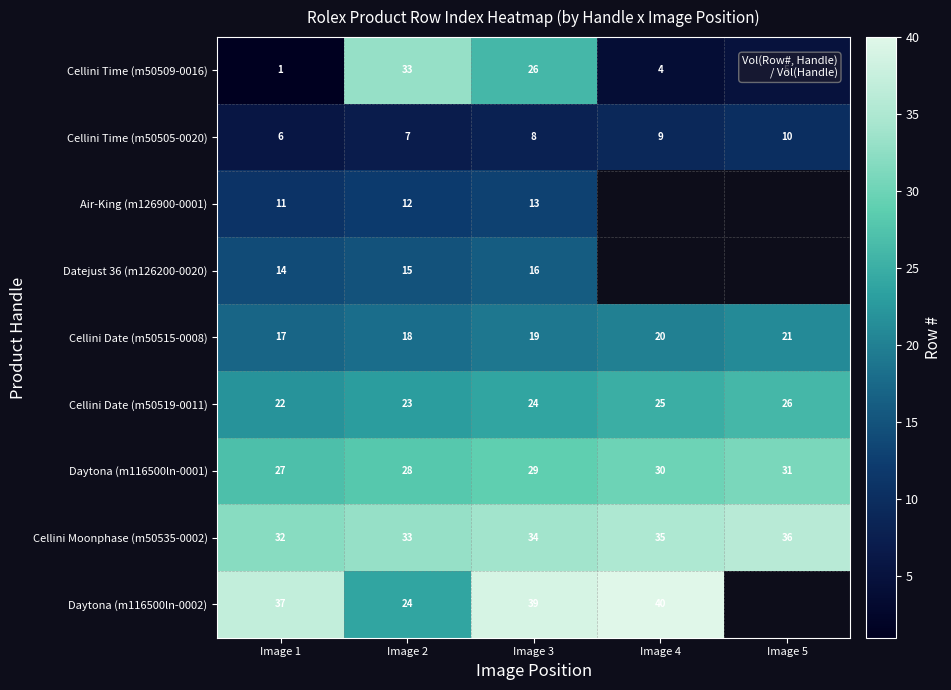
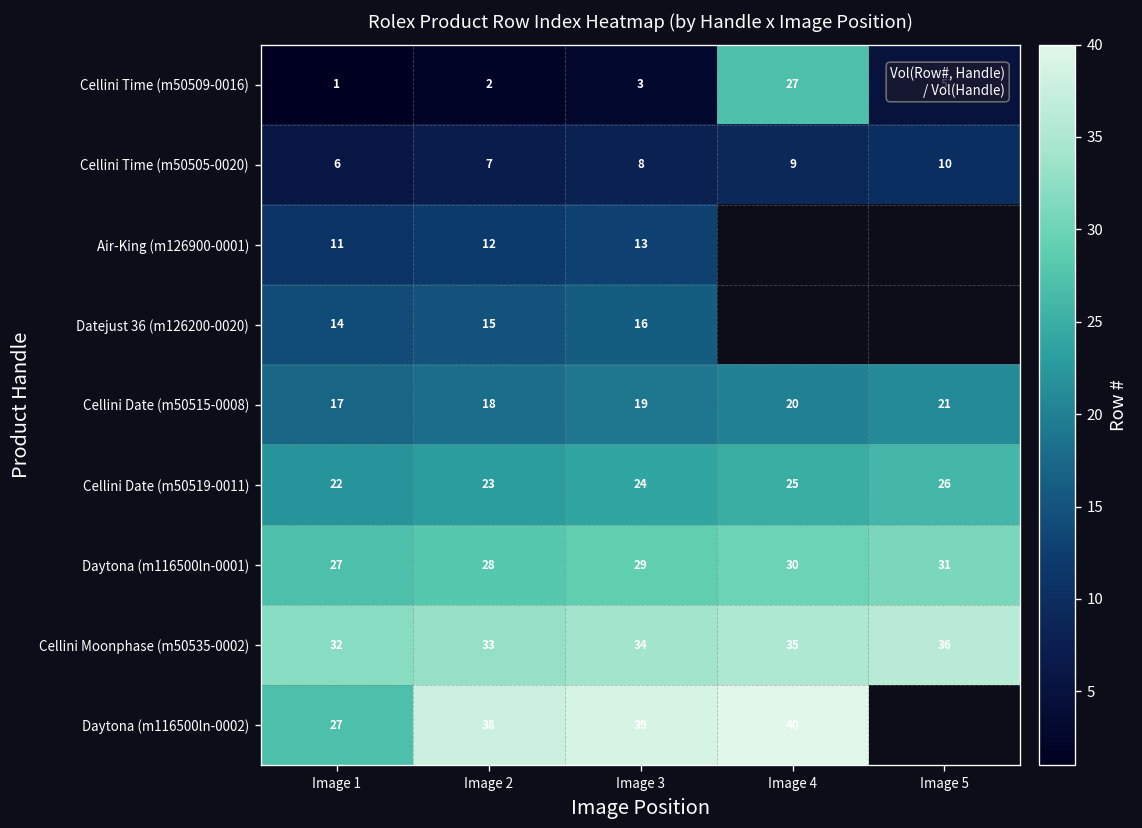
  {
    "Cellini Time (m50509-0016)": {
      "Image 1": 1,
-     "Image 2": 33,
-     "Image 3": 26,
-     "Image 4": 4
+     "Image 2": 2,
+     "Image 3": 3,
+     "Image 4": 27
    },
    "Cellini Time (m50505-0020)": {
      "Image 1": 6,
      "Image 2": 7,
      "Image 3": 8,
      "Image 4": 9,
      "Image 5": 10
    },
    "Air-King (m126900-0001)": {
      "Image 1": 11,
      "Image 2": 12,
      "Image 3": 13
    },
    "Datejust 36 (m126200-0020)": {
      "Image 1": 14,
      "Image 2": 15,
      "Image 3": 16
    },
    "Cellini Date (m50515-0008)": {
      "Image 1": 17,
      "Image 2": 18,
      "Image 3": 19,
      "Image 4": 20,
      "Image 5": 21
    },
    "Cellini Date (m50519-0011)": {
      "Image 1": 22,
      "Image 2": 23,
      "Image 3": 24,
      "Image 4": 25,
      "Image 5": 26
    },
    "Daytona (m116500ln-0001)": {
      "Image 1": 27,
      "Image 2": 28,
      "Image 3": 29,
      "Image 4": 30,
      "Image 5": 31
    },
    "Cellini Moonphase (m50535-0002)": {
      "Image 1": 32,
      "Image 2": 33,
      "Image 3": 34,
      "Image 4": 35,
      "Image 5": 36
    },
    "Daytona (m116500ln-0002)": {
-     "Image 1": 37,
-     "Image 2": 24
+     "Image 1": 27,
+     "Image 2": 38
    }
  }
